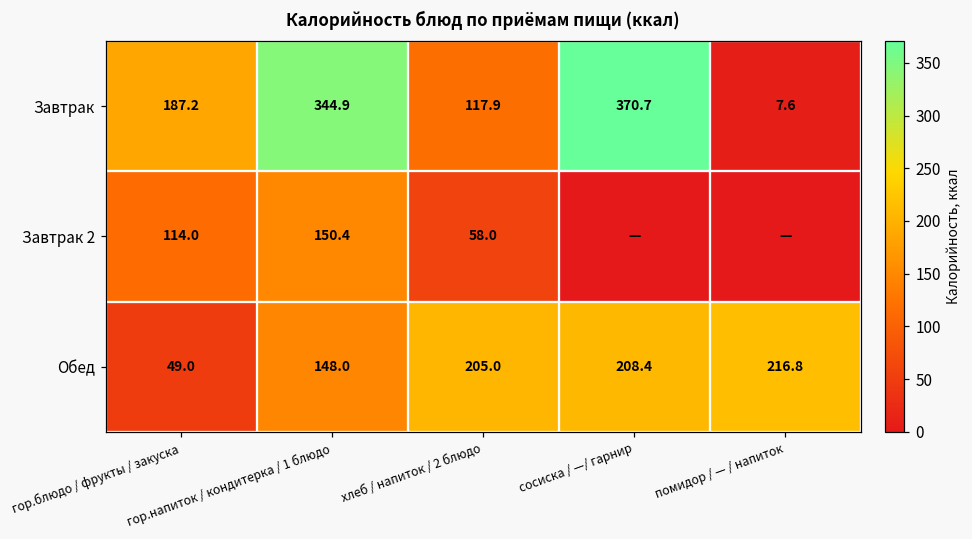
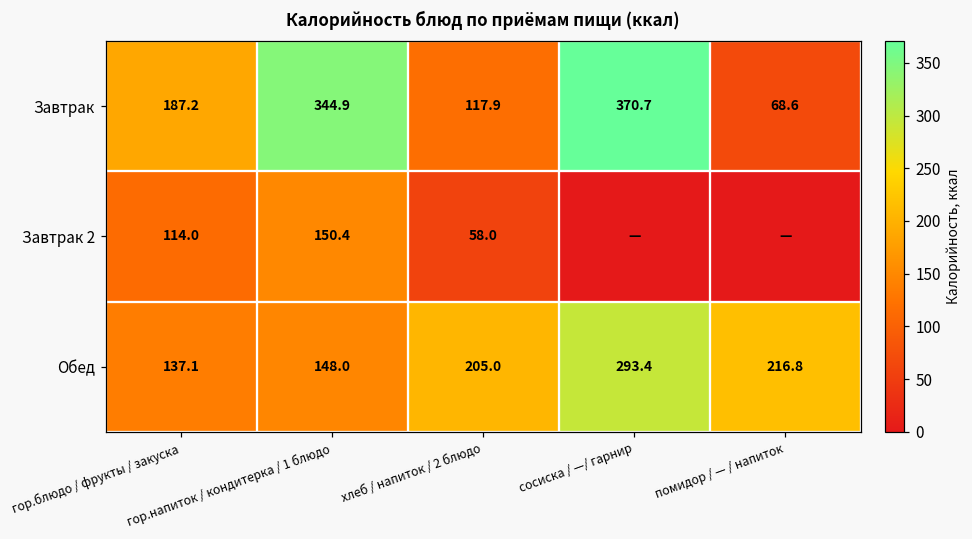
  {
    "Завтрак": {
      "гор.блюдо / фрукты / закуска": 187.2,
      "гор.напиток / кондитерка / 1 блюдо": 344.9,
      "хлеб / напиток / 2 блюдо": 117.9,
      "сосиска / —/ гарнир": 370.7,
-     "помидор / — / напиток": 7.6
+     "помидор / — / напиток": 68.6
    },
    "Завтрак 2": {
      "гор.блюдо / фрукты / закуска": 114.0,
      "гор.напиток / кондитерка / 1 блюдо": 150.4,
      "хлеб / напиток / 2 блюдо": 58.0
    },
    "Обед": {
-     "гор.блюдо / фрукты / закуска": 49.0,
+     "гор.блюдо / фрукты / закуска": 137.1,
      "гор.напиток / кондитерка / 1 блюдо": 148.0,
      "хлеб / напиток / 2 блюдо": 205.0,
-     "сосиска / —/ гарнир": 208.4,
+     "сосиска / —/ гарнир": 293.4,
      "помидор / — / напиток": 216.8
    }
  }
